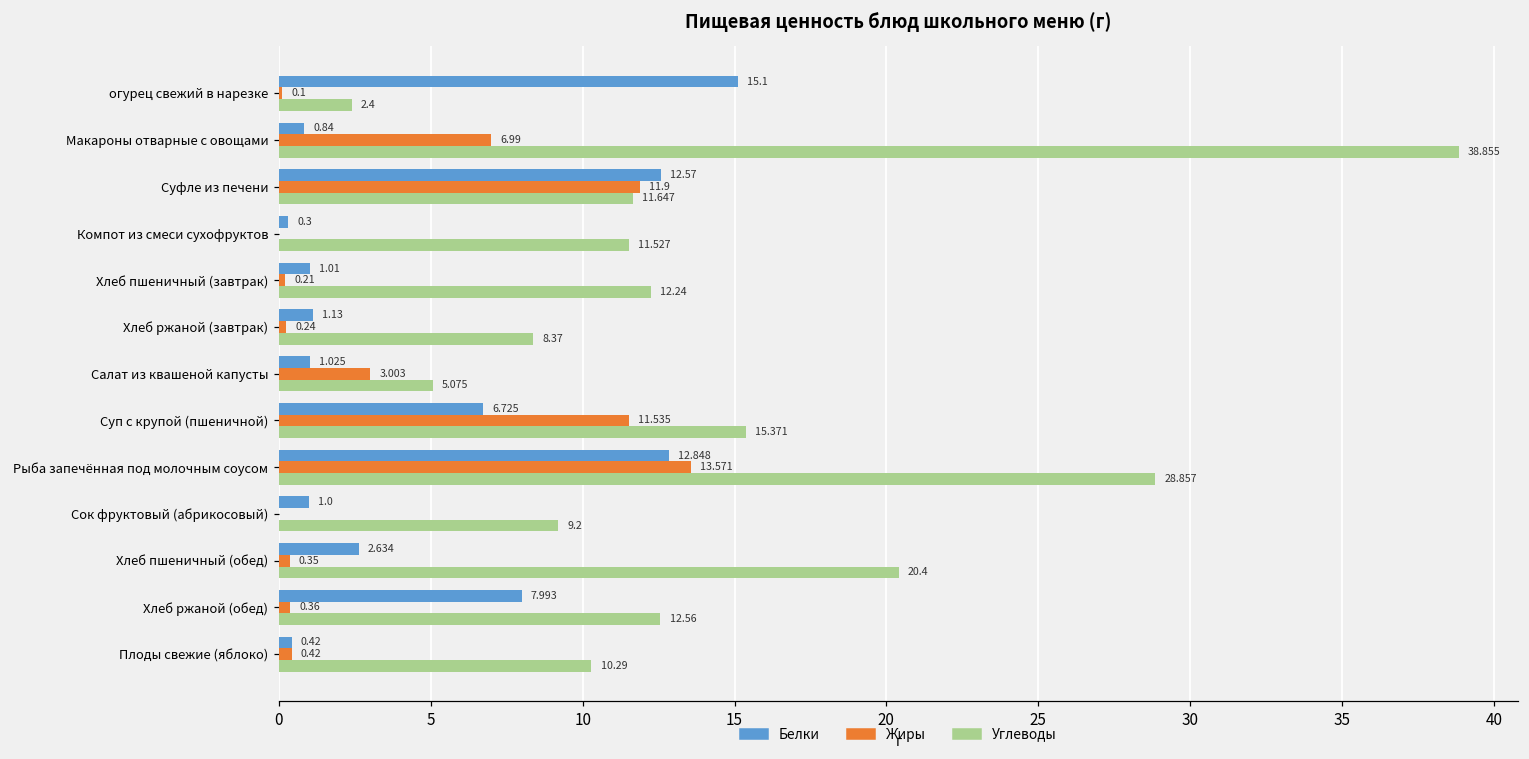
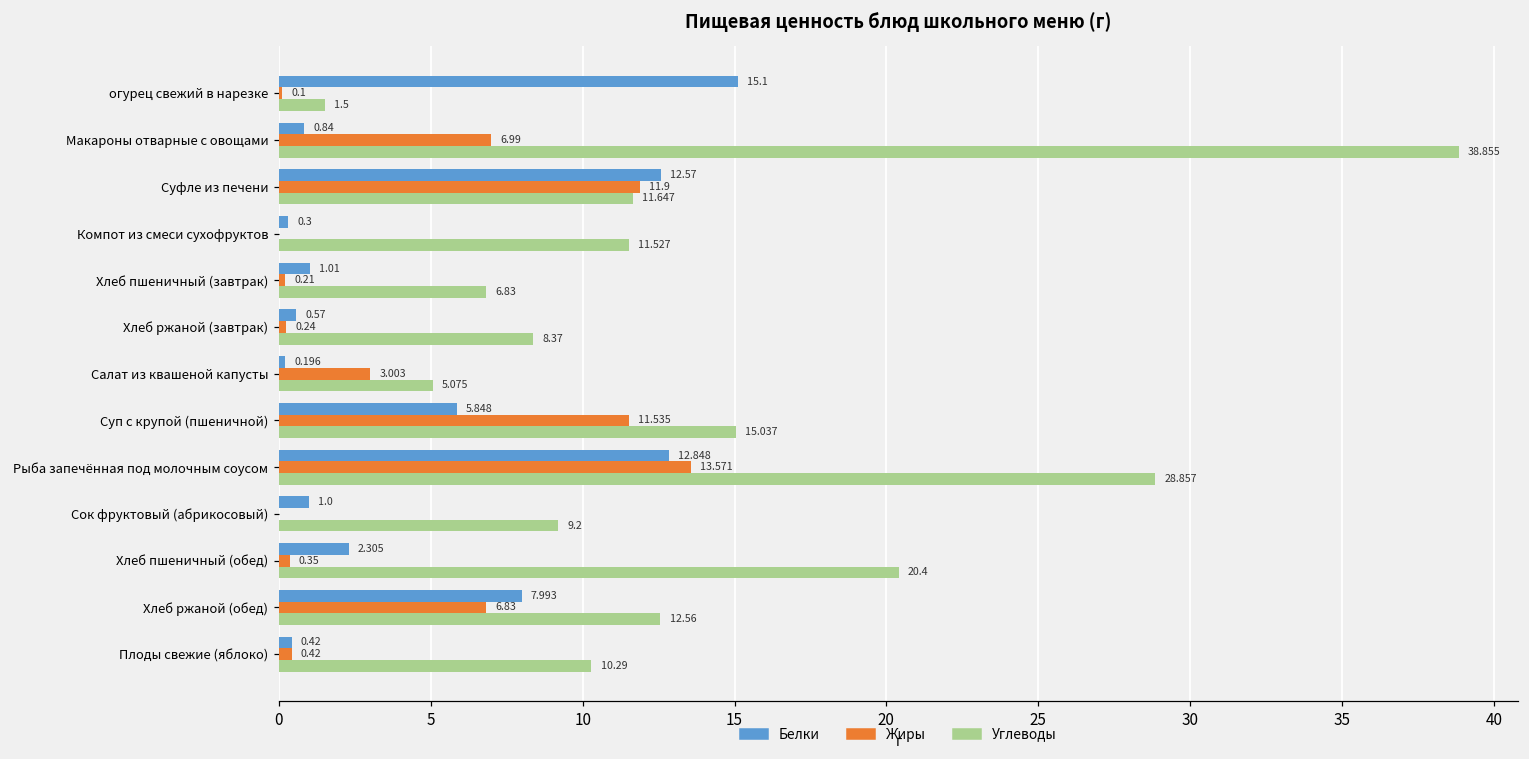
  {
    "Белки": {
      "огурец свежий в нарезке": 15.1,
      "Макароны отварные с овощами": 0.84,
      "Суфле из печени": 12.57,
      "Компот из смеси сухофруктов": 0.3,
      "Хлеб пшеничный (завтрак)": 1.01,
-     "Хлеб ржаной (завтрак)": 1.13,
-     "Салат из квашеной капусты": 1.025,
-     "Суп с крупой (пшеничной)": 6.725,
+     "Хлеб ржаной (завтрак)": 0.57,
+     "Салат из квашеной капусты": 0.196,
+     "Суп с крупой (пшеничной)": 5.848,
      "Рыба запечённая под молочным соусом": 12.848,
      "Сок фруктовый (абрикосовый)": 1.0,
-     "Хлеб пшеничный (обед)": 2.634,
+     "Хлеб пшеничный (обед)": 2.305,
      "Хлеб ржаной (обед)": 7.993,
      "Плоды свежие (яблоко)": 0.42
    },
    "Жиры": {
      "огурец свежий в нарезке": 0.1,
      "Макароны отварные с овощами": 6.99,
      "Суфле из печени": 11.9,
      "Хлеб пшеничный (завтрак)": 0.21,
      "Хлеб ржаной (завтрак)": 0.24,
      "Салат из квашеной капусты": 3.003,
      "Суп с крупой (пшеничной)": 11.535,
      "Рыба запечённая под молочным соусом": 13.571,
      "Хлеб пшеничный (обед)": 0.35,
-     "Хлеб ржаной (обед)": 0.36,
+     "Хлеб ржаной (обед)": 6.83,
      "Плоды свежие (яблоко)": 0.42
    },
    "Углеводы": {
-     "огурец свежий в нарезке": 2.4,
+     "огурец свежий в нарезке": 1.5,
      "Макароны отварные с овощами": 38.855,
      "Суфле из печени": 11.647,
      "Компот из смеси сухофруктов": 11.527,
-     "Хлеб пшеничный (завтрак)": 12.24,
+     "Хлеб пшеничный (завтрак)": 6.83,
      "Хлеб ржаной (завтрак)": 8.37,
      "Салат из квашеной капусты": 5.075,
-     "Суп с крупой (пшеничной)": 15.371,
+     "Суп с крупой (пшеничной)": 15.037,
      "Рыба запечённая под молочным соусом": 28.857,
      "Сок фруктовый (абрикосовый)": 9.2,
      "Хлеб пшеничный (обед)": 20.4,
      "Хлеб ржаной (обед)": 12.56,
      "Плоды свежие (яблоко)": 10.29
    }
  }
